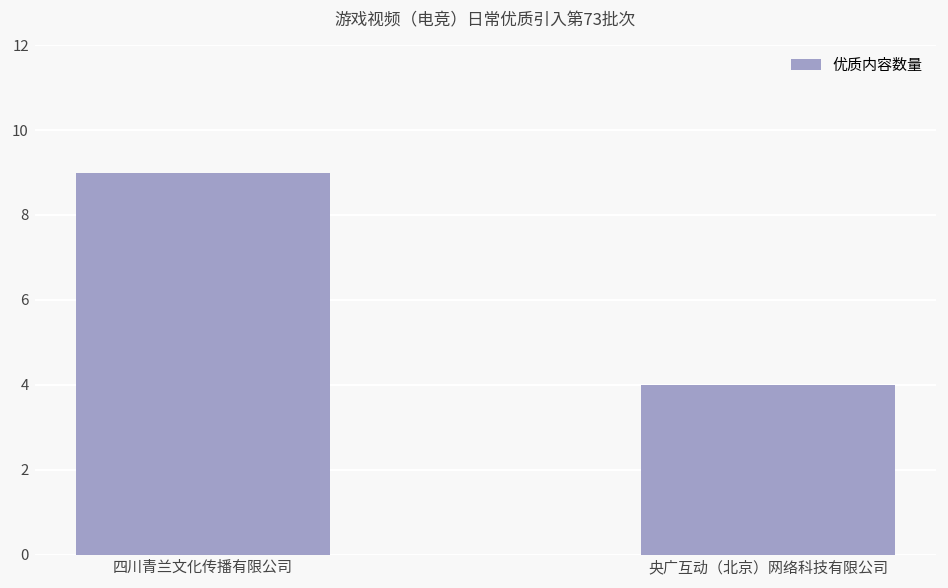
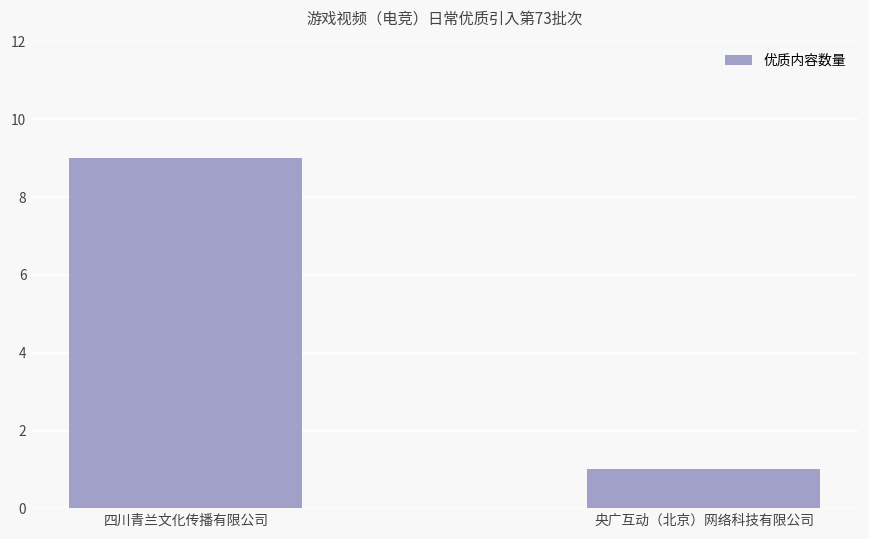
  {
    "四川青兰文化传播有限公司": 9,
-   "央广互动（北京）网络科技有限公司": 4
+   "央广互动（北京）网络科技有限公司": 1
  }
